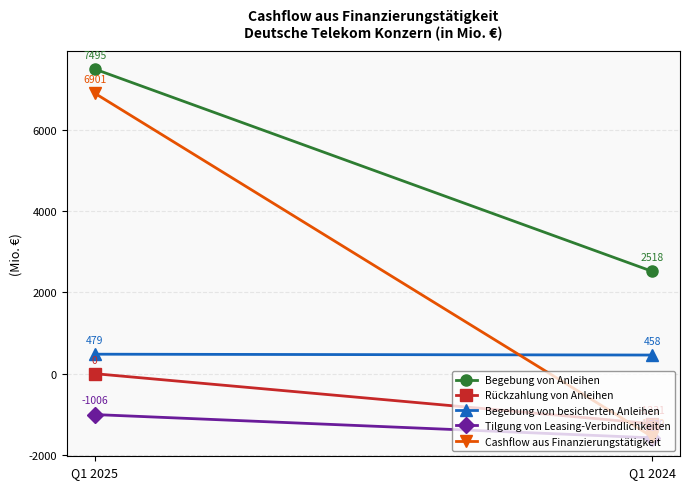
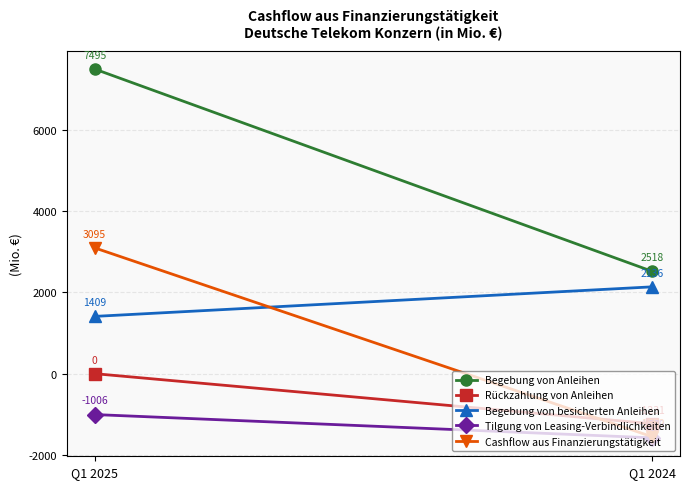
  {
    "Begebung von Anleihen": {
      "Q1 2025": 7495,
      "Q1 2024": 2518
    },
    "Begebung von besicherten Anleihen": {
-     "Q1 2025": 479,
-     "Q1 2024": 458
+     "Q1 2025": 1409,
+     "Q1 2024": 2136
    },
    "Tilgung von Leasing-Verbindlichkeiten": {
      "Q1 2025": -1006
    },
    "Cashflow aus Finanzierungstätigkeit": {
-     "Q1 2025": 6901
+     "Q1 2025": 3095
    }
  }
